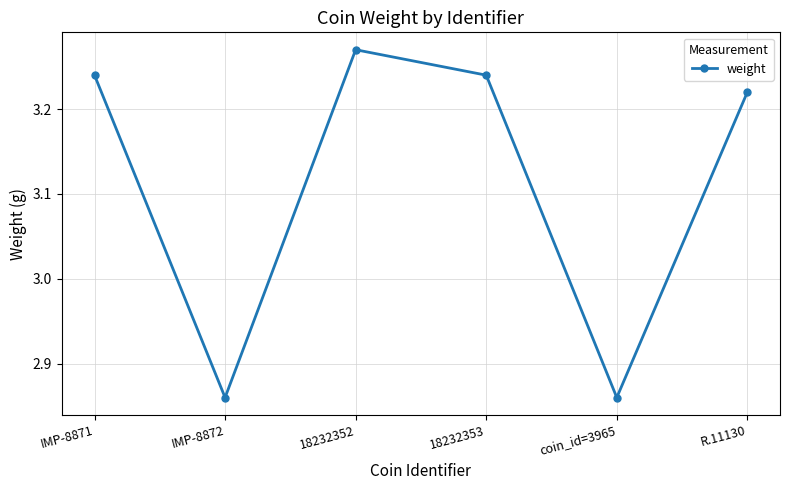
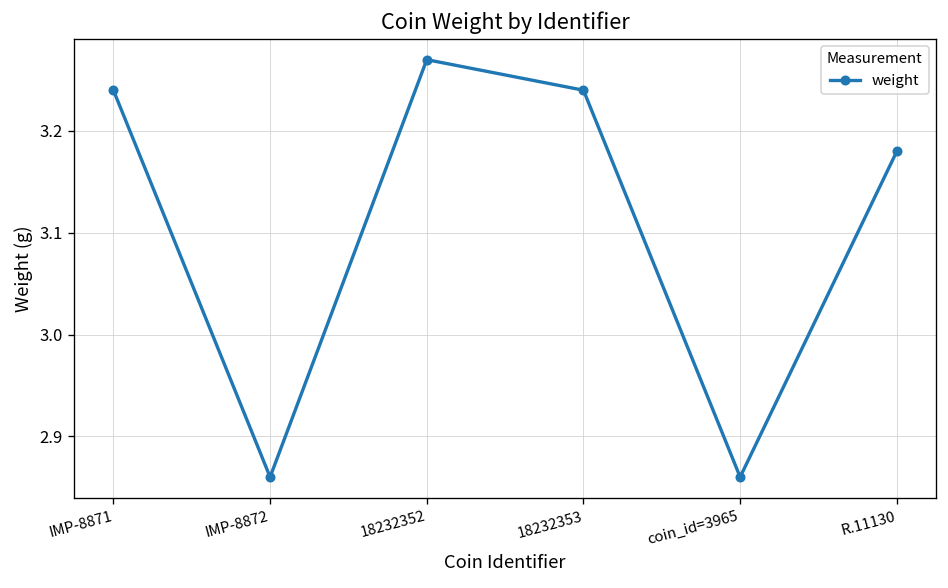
  {
    "IMP-8871": 3.24,
    "IMP-8872": 2.86,
    "18232352": 3.27,
    "18232353": 3.24,
    "coin_id=3965": 2.86,
-   "R.11130": 3.22
+   "R.11130": 3.18
  }
